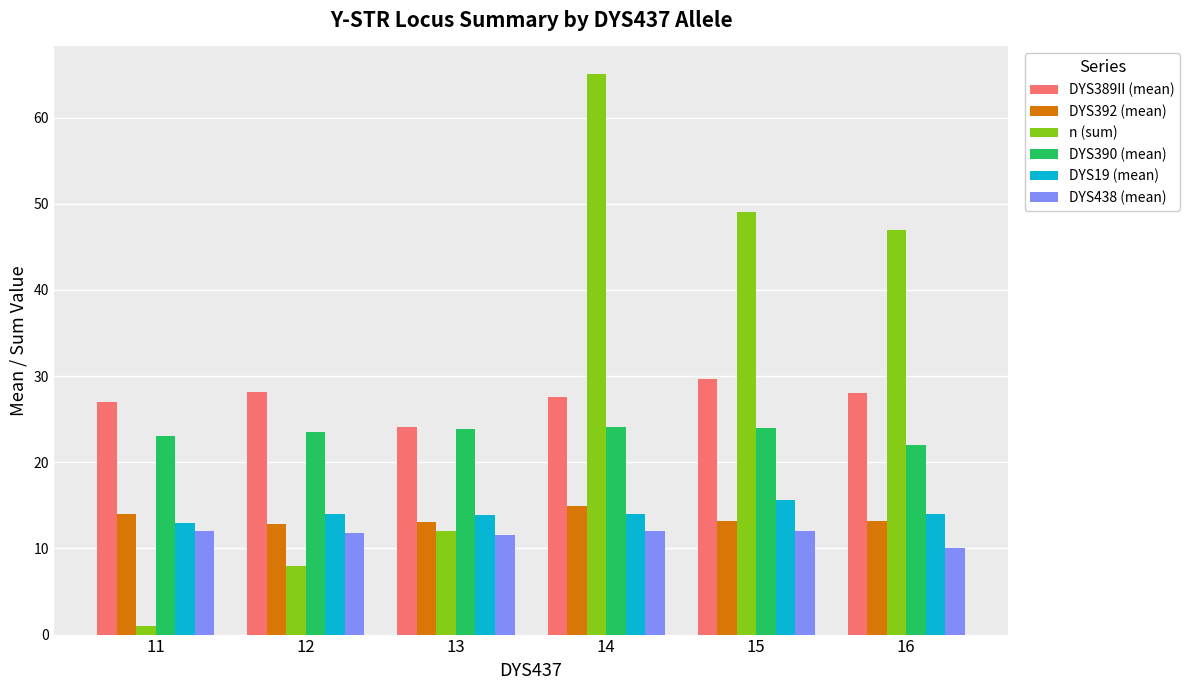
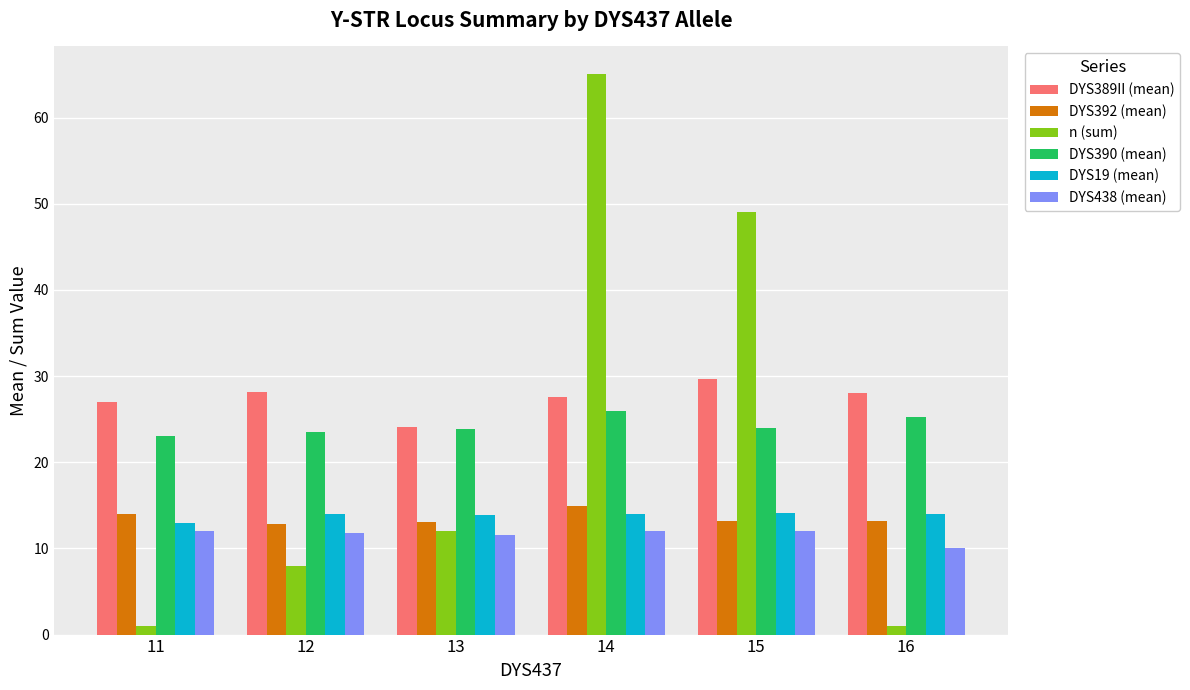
  {
    "DYS389II (mean)": {
      "11": 27,
      "12": 28,
      "13": 24,
      "14": 28,
      "15": 30,
      "16": 28
    },
    "DYS392 (mean)": {
      "11": 14,
      "12": 13,
      "13": 13,
      "14": 15,
      "15": 13,
      "16": 13
    },
    "n (sum)": {
      "11": 1,
      "12": 8,
      "13": 12,
      "14": 65,
      "15": 49,
-     "16": 47
+     "16": 1
    },
    "DYS390 (mean)": {
      "11": 23,
      "12": 24,
      "13": 24,
-     "14": 24,
+     "14": 26,
      "15": 24,
-     "16": 22
+     "16": 25
    },
    "DYS19 (mean)": {
      "11": 13,
      "12": 14,
      "13": 14,
      "14": 14,
-     "15": 16,
+     "15": 14,
      "16": 14
    },
    "DYS438 (mean)": {
      "11": 12,
      "12": 12,
      "13": 12,
      "14": 12,
      "15": 12,
      "16": 10
    }
  }
